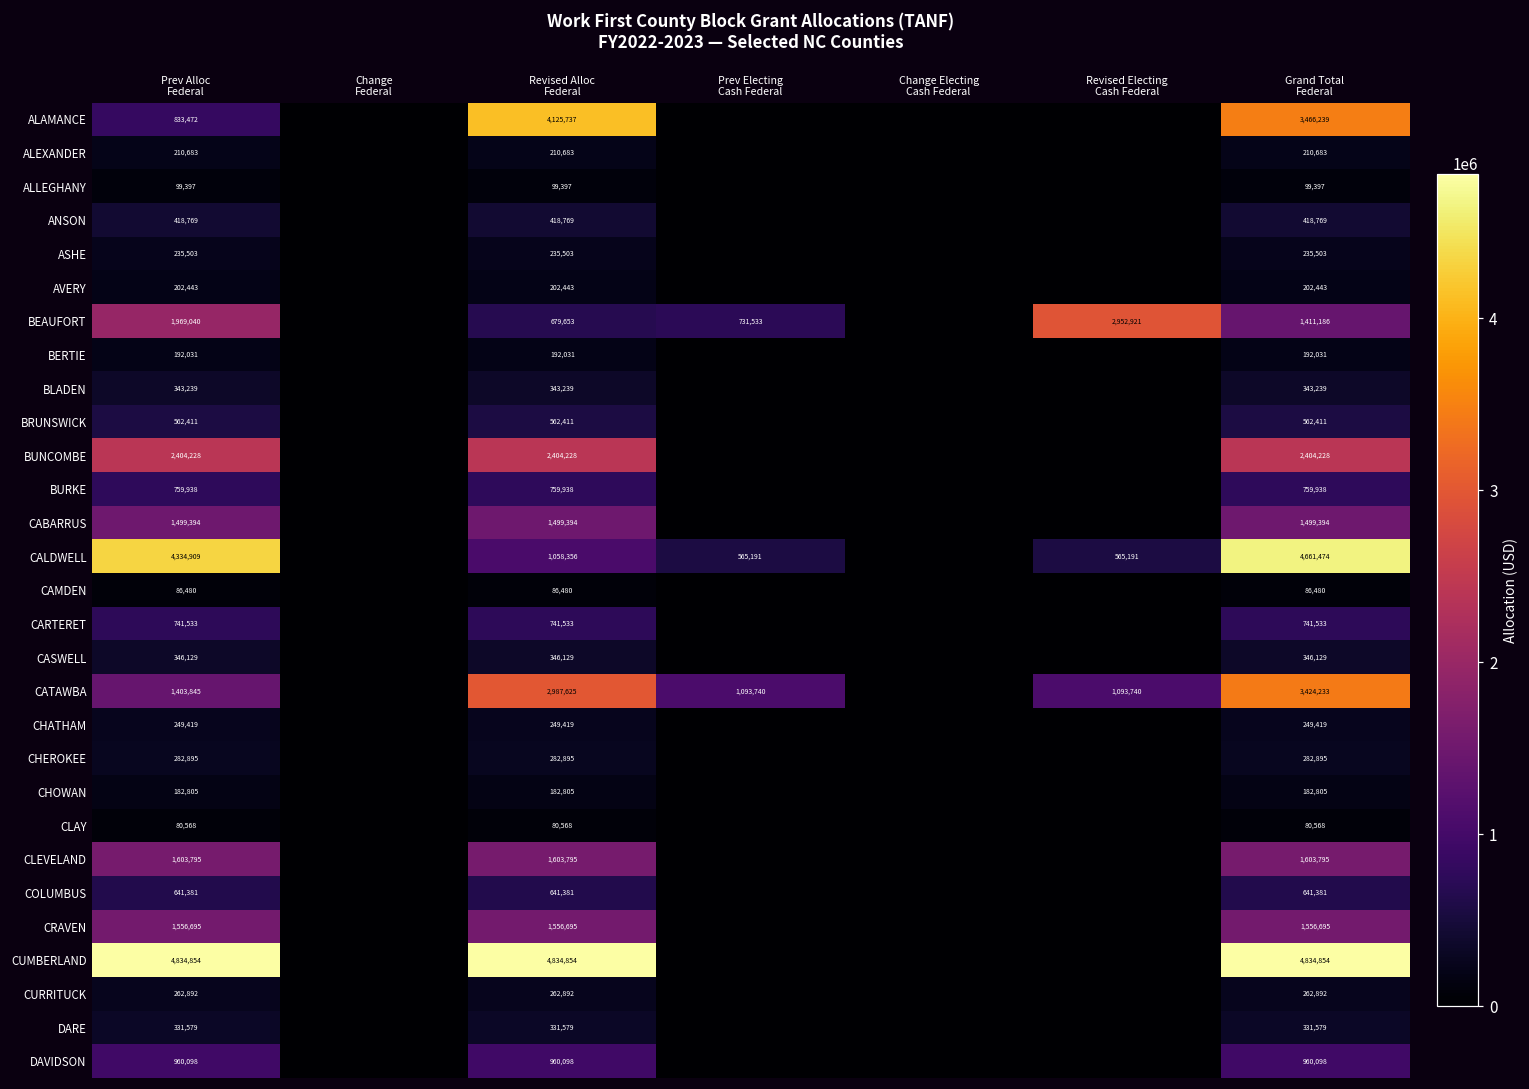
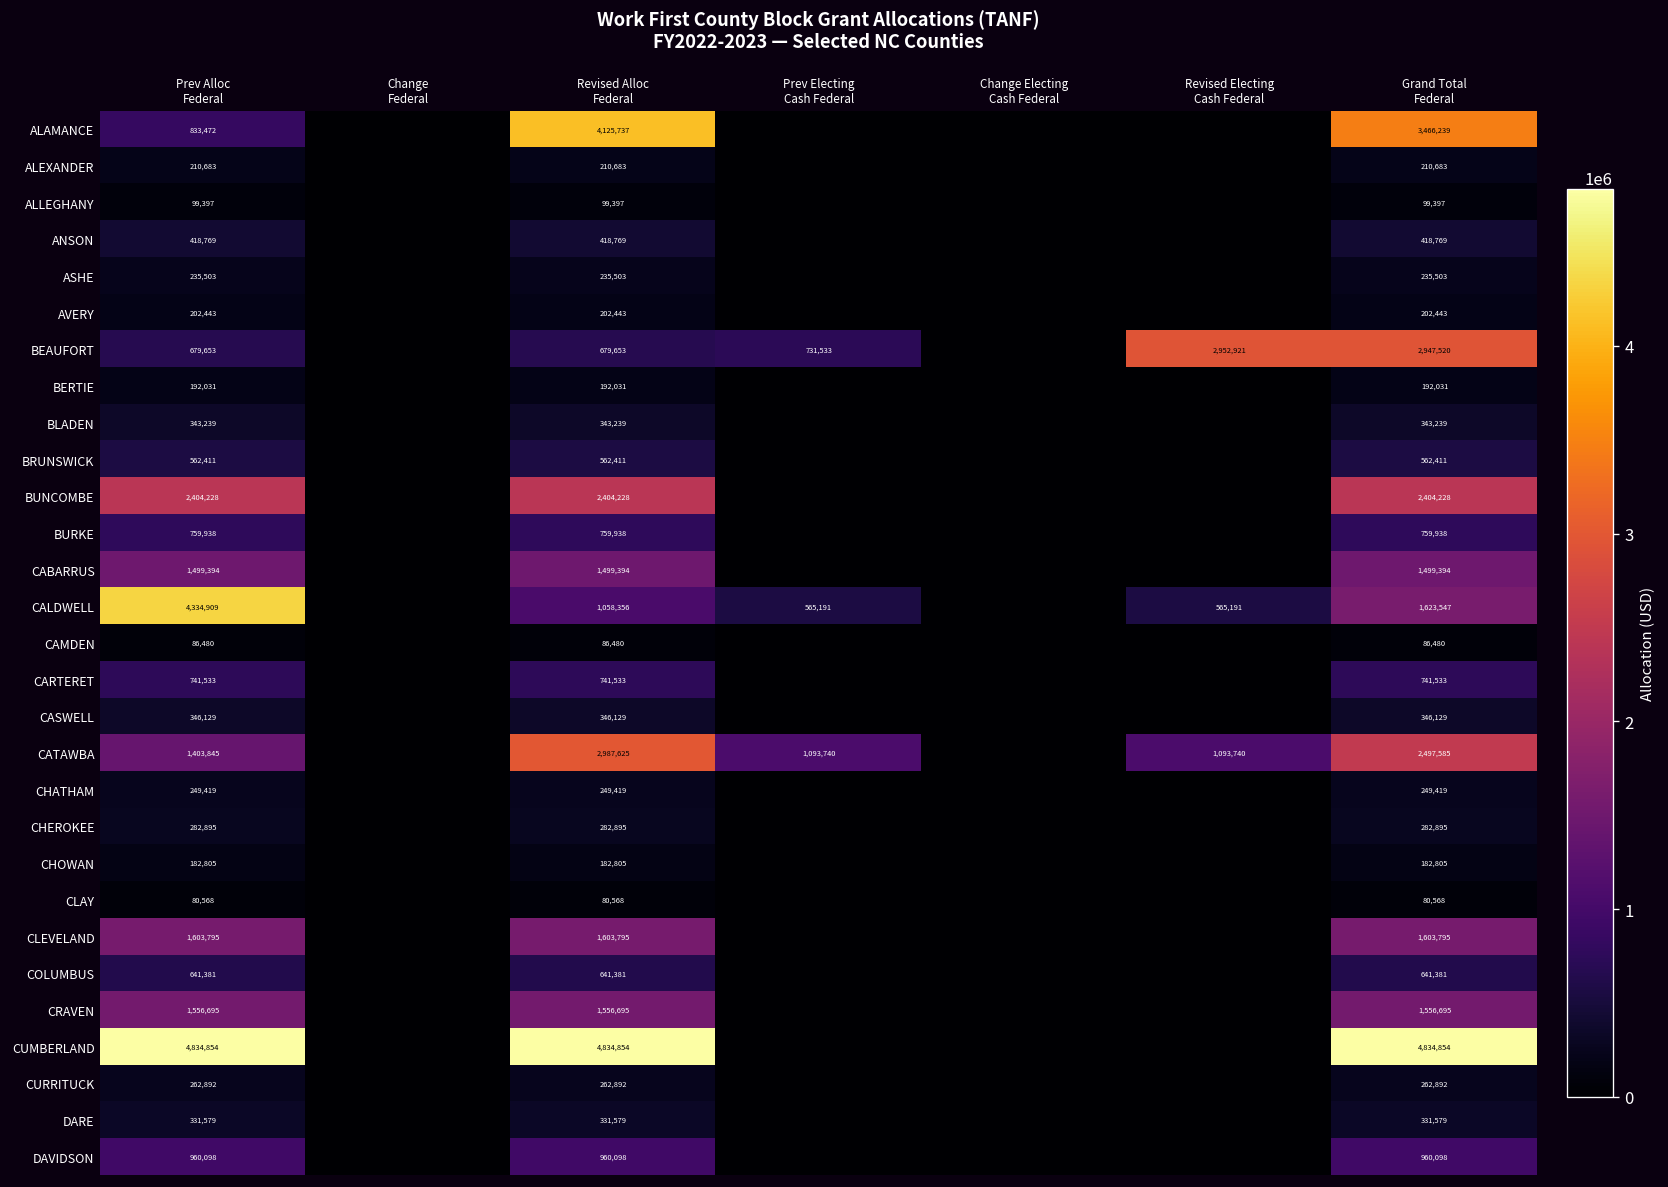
  {
    "ALAMANCE": {
      "Prev Alloc Federal": "833,472",
      "Revised Alloc Federal": "4,125,737",
      "Grand Total Federal": "3,466,239"
    },
    "ALEXANDER": {
      "Prev Alloc Federal": "210,683",
      "Revised Alloc Federal": "210,683",
      "Grand Total Federal": "210,683"
    },
    "ALLEGHANY": {
      "Prev Alloc Federal": "99,397",
      "Revised Alloc Federal": "99,397",
      "Grand Total Federal": "99,397"
    },
    "ANSON": {
      "Prev Alloc Federal": "418,769",
      "Revised Alloc Federal": "418,769",
      "Grand Total Federal": "418,769"
    },
    "ASHE": {
      "Prev Alloc Federal": "235,503",
      "Revised Alloc Federal": "235,503",
      "Grand Total Federal": "235,503"
    },
    "AVERY": {
      "Prev Alloc Federal": "202,443",
      "Revised Alloc Federal": "202,443",
      "Grand Total Federal": "202,443"
    },
    "BEAUFORT": {
-     "Prev Alloc Federal": "1,969,040",
+     "Prev Alloc Federal": "679,653",
      "Revised Alloc Federal": "679,653",
      "Prev Electing Cash Federal": "731,533",
      "Revised Electing Cash Federal": "2,952,921",
-     "Grand Total Federal": "1,411,186"
+     "Grand Total Federal": "2,947,520"
    },
    "BERTIE": {
      "Prev Alloc Federal": "192,031",
      "Revised Alloc Federal": "192,031",
      "Grand Total Federal": "192,031"
    },
    "BLADEN": {
      "Prev Alloc Federal": "343,239",
      "Revised Alloc Federal": "343,239",
      "Grand Total Federal": "343,239"
    },
    "BRUNSWICK": {
      "Prev Alloc Federal": "562,411",
      "Revised Alloc Federal": "562,411",
      "Grand Total Federal": "562,411"
    },
    "BUNCOMBE": {
      "Prev Alloc Federal": "2,404,228",
      "Revised Alloc Federal": "2,404,228",
      "Grand Total Federal": "2,404,228"
    },
    "BURKE": {
      "Prev Alloc Federal": "759,938",
      "Revised Alloc Federal": "759,938",
      "Grand Total Federal": "759,938"
    },
    "CABARRUS": {
      "Prev Alloc Federal": "1,499,394",
      "Revised Alloc Federal": "1,499,394",
      "Grand Total Federal": "1,499,394"
    },
    "CALDWELL": {
      "Prev Alloc Federal": "4,334,909",
      "Revised Alloc Federal": "1,058,356",
      "Prev Electing Cash Federal": "565,191",
      "Revised Electing Cash Federal": "565,191",
-     "Grand Total Federal": "4,661,474"
+     "Grand Total Federal": "1,623,547"
    },
    "CAMDEN": {
      "Prev Alloc Federal": "86,480",
      "Revised Alloc Federal": "86,480",
      "Grand Total Federal": "86,480"
    },
    "CARTERET": {
      "Prev Alloc Federal": "741,533",
      "Revised Alloc Federal": "741,533",
      "Grand Total Federal": "741,533"
    },
    "CASWELL": {
      "Prev Alloc Federal": "346,129",
      "Revised Alloc Federal": "346,129",
      "Grand Total Federal": "346,129"
    },
    "CATAWBA": {
      "Prev Alloc Federal": "1,403,845",
      "Revised Alloc Federal": "2,987,625",
      "Prev Electing Cash Federal": "1,093,740",
      "Revised Electing Cash Federal": "1,093,740",
-     "Grand Total Federal": "3,424,233"
+     "Grand Total Federal": "2,497,585"
    },
    "CHATHAM": {
      "Prev Alloc Federal": "249,419",
      "Revised Alloc Federal": "249,419",
      "Grand Total Federal": "249,419"
    },
    "CHEROKEE": {
      "Prev Alloc Federal": "282,895",
      "Revised Alloc Federal": "282,895",
      "Grand Total Federal": "282,895"
    },
    "CHOWAN": {
      "Prev Alloc Federal": "182,805",
      "Revised Alloc Federal": "182,805",
      "Grand Total Federal": "182,805"
    },
    "CLAY": {
      "Prev Alloc Federal": "80,568",
      "Revised Alloc Federal": "80,568",
      "Grand Total Federal": "80,568"
    },
    "CLEVELAND": {
      "Prev Alloc Federal": "1,603,795",
      "Revised Alloc Federal": "1,603,795",
      "Grand Total Federal": "1,603,795"
    },
    "COLUMBUS": {
      "Prev Alloc Federal": "641,381",
      "Revised Alloc Federal": "641,381",
      "Grand Total Federal": "641,381"
    },
    "CRAVEN": {
      "Prev Alloc Federal": "1,556,695",
      "Revised Alloc Federal": "1,556,695",
      "Grand Total Federal": "1,556,695"
    },
    "CUMBERLAND": {
      "Prev Alloc Federal": "4,834,854",
      "Revised Alloc Federal": "4,834,854",
      "Grand Total Federal": "4,834,854"
    },
    "CURRITUCK": {
      "Prev Alloc Federal": "262,892",
      "Revised Alloc Federal": "262,892",
      "Grand Total Federal": "262,892"
    },
    "DARE": {
      "Prev Alloc Federal": "331,579",
      "Revised Alloc Federal": "331,579",
      "Grand Total Federal": "331,579"
    },
    "DAVIDSON": {
      "Prev Alloc Federal": "960,098",
      "Revised Alloc Federal": "960,098",
      "Grand Total Federal": "960,098"
    }
  }
